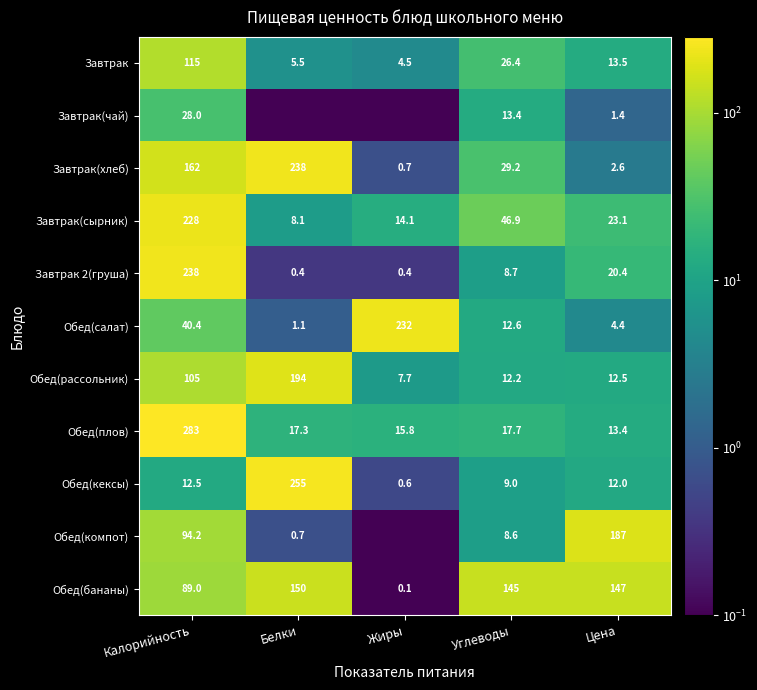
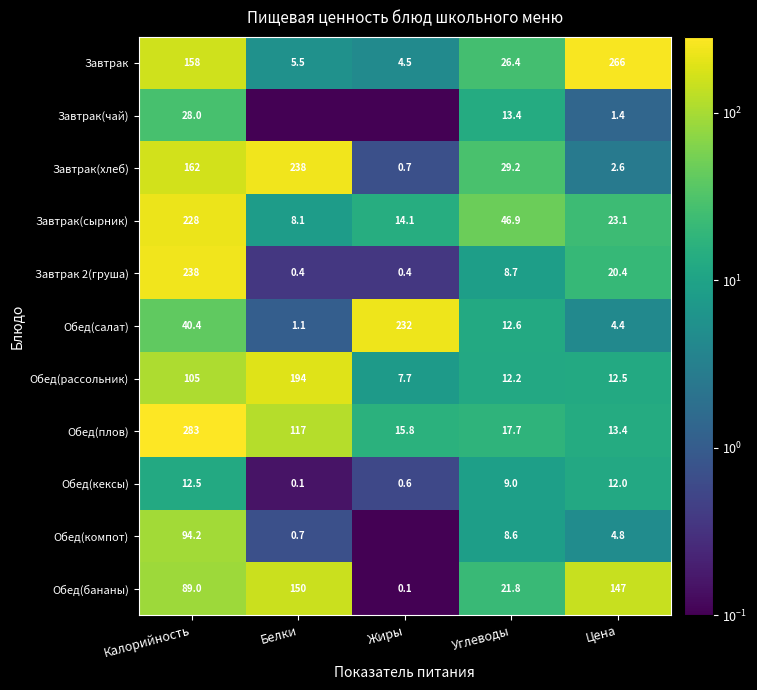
  {
    "Завтрак": {
-     "Калорийность": 115,
+     "Калорийность": 158,
      "Белки": 5.5,
      "Жиры": 4.5,
      "Углеводы": 26.4,
-     "Цена": 13.5
+     "Цена": 266
    },
    "Завтрак(чай)": {
      "Калорийность": 28.0,
      "Углеводы": 13.4,
      "Цена": 1.4
    },
    "Завтрак(хлеб)": {
      "Калорийность": 162,
      "Белки": 238,
      "Жиры": 0.7,
      "Углеводы": 29.2,
      "Цена": 2.6
    },
    "Завтрак(сырник)": {
      "Калорийность": 228,
      "Белки": 8.1,
      "Жиры": 14.1,
      "Углеводы": 46.9,
      "Цена": 23.1
    },
    "Завтрак 2(груша)": {
      "Калорийность": 238,
      "Белки": 0.4,
      "Жиры": 0.4,
      "Углеводы": 8.7,
      "Цена": 20.4
    },
    "Обед(салат)": {
      "Калорийность": 40.4,
      "Белки": 1.1,
      "Жиры": 232,
      "Углеводы": 12.6,
      "Цена": 4.4
    },
    "Обед(рассольник)": {
      "Калорийность": 105,
      "Белки": 194,
      "Жиры": 7.7,
      "Углеводы": 12.2,
      "Цена": 12.5
    },
    "Обед(плов)": {
      "Калорийность": 283,
-     "Белки": 17.3,
+     "Белки": 117,
      "Жиры": 15.8,
      "Углеводы": 17.7,
      "Цена": 13.4
    },
    "Обед(кексы)": {
      "Калорийность": 12.5,
-     "Белки": 255,
+     "Белки": 0.1,
      "Жиры": 0.6,
      "Углеводы": 9.0,
      "Цена": 12.0
    },
    "Обед(компот)": {
      "Калорийность": 94.2,
      "Белки": 0.7,
      "Углеводы": 8.6,
-     "Цена": 187
+     "Цена": 4.8
    },
    "Обед(бананы)": {
      "Калорийность": 89.0,
      "Белки": 150,
      "Жиры": 0.1,
-     "Углеводы": 145,
+     "Углеводы": 21.8,
      "Цена": 147
    }
  }
